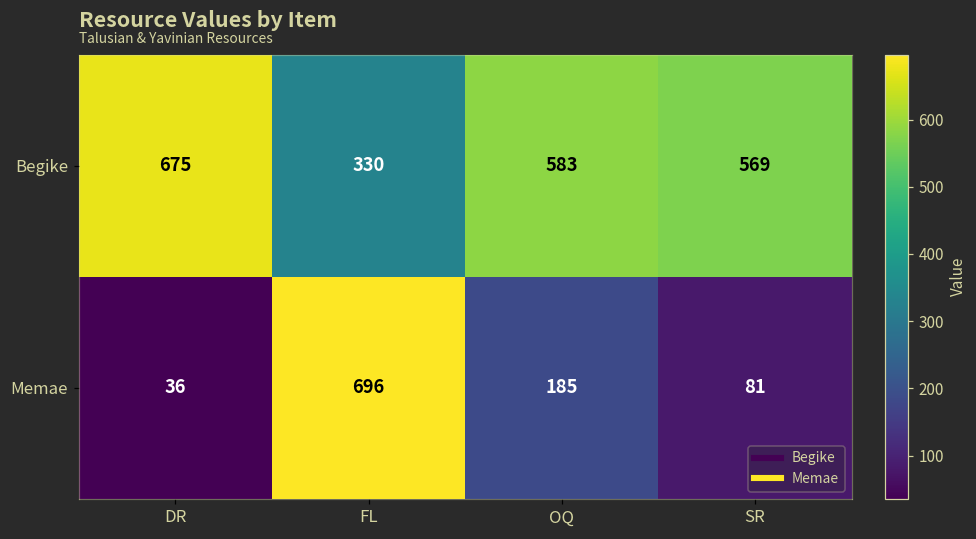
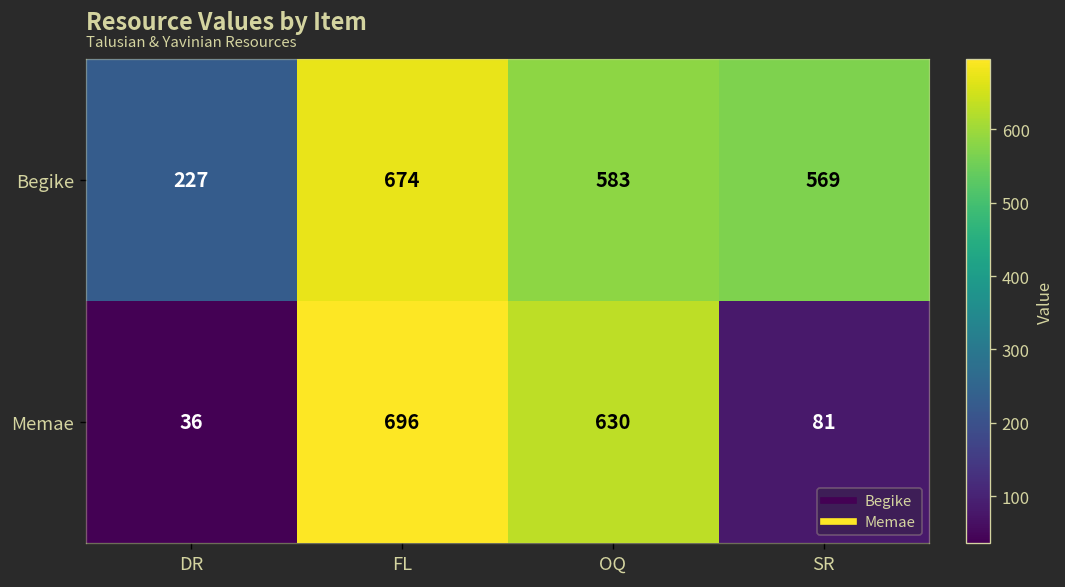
  {
    "Begike": {
-     "DR": 675,
-     "FL": 330,
+     "DR": 227,
+     "FL": 674,
      "OQ": 583,
      "SR": 569
    },
    "Memae": {
      "DR": 36,
      "FL": 696,
-     "OQ": 185,
+     "OQ": 630,
      "SR": 81
    }
  }
